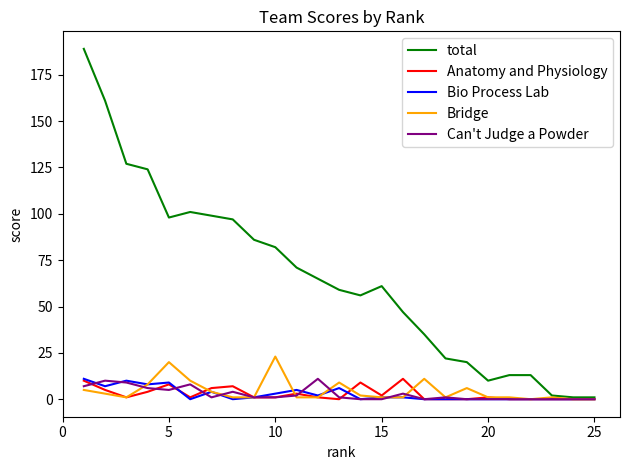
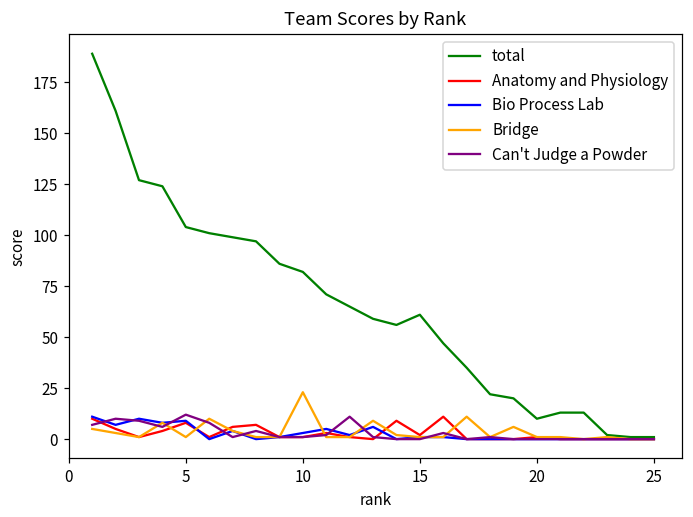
  {
    "total": {
-     "5": 98,
+     "5": 104,
      "10": 82,
      "15": 61,
      "20": 10
    },
    "Bio Process Lab": {
      "10": 3
    },
    "Bridge": {
-     "5": 20,
+     "5": 1,
      "10": 23
    },
    "Can't Judge a Powder": {
-     "5": 5
+     "5": 12
    }
  }
